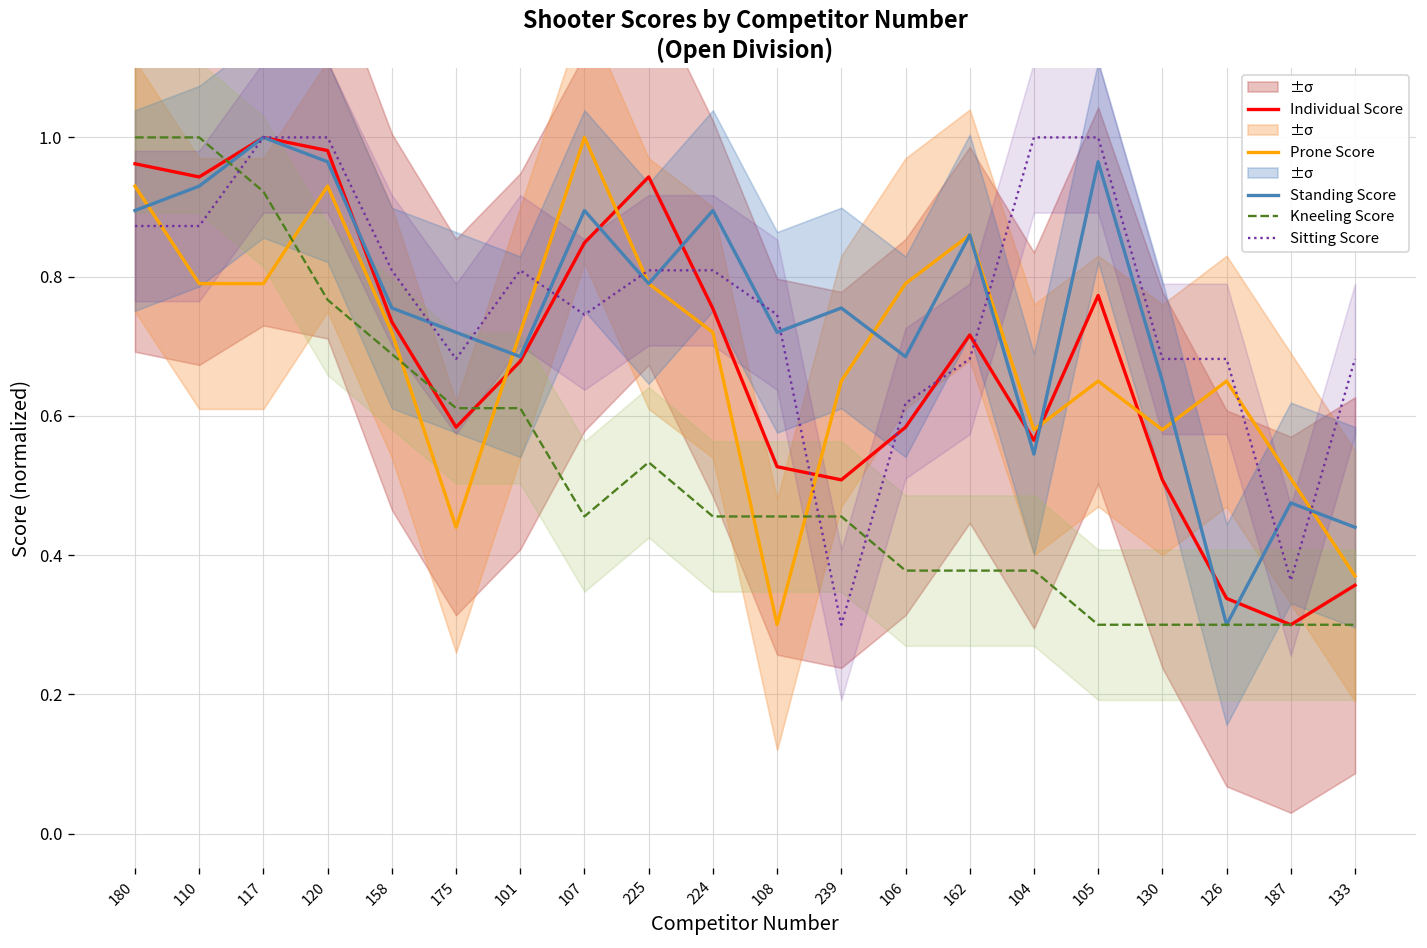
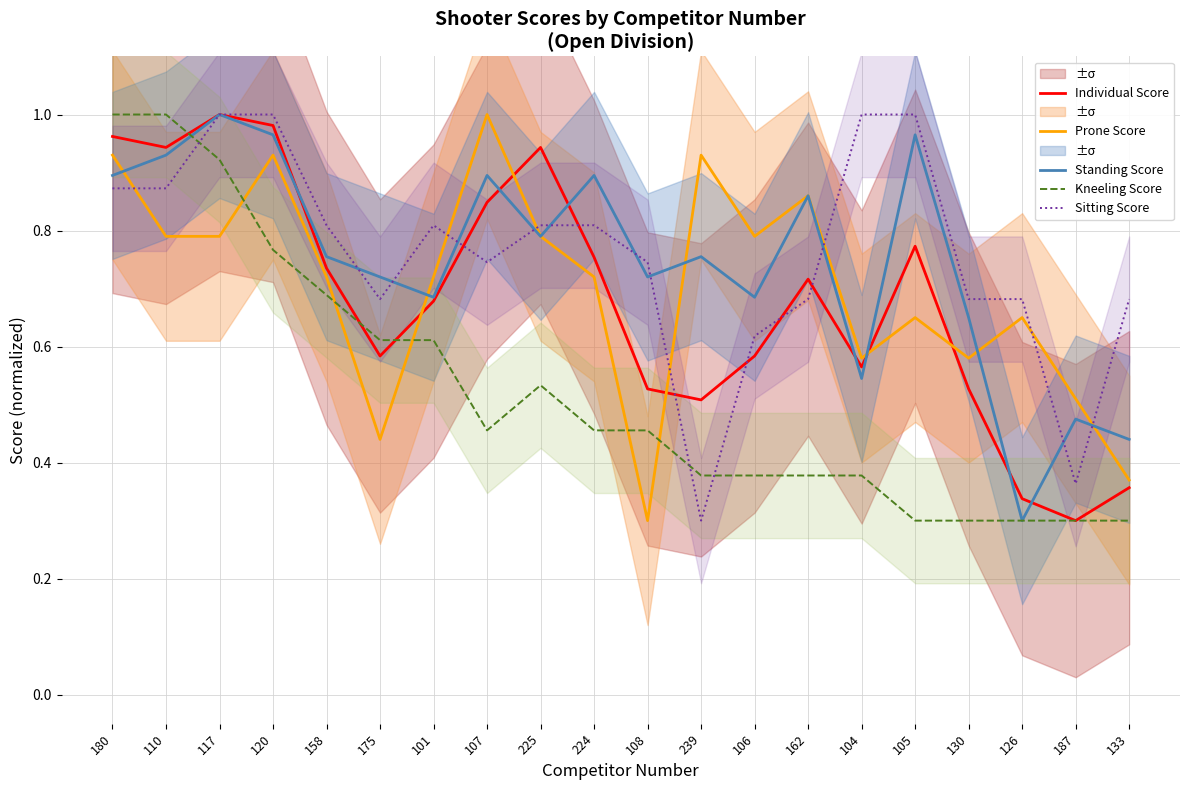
  {
    "Individual Score": {
      "180": 0.96,
      "110": 0.94,
      "120": 0.98,
      "158": 0.74,
      "175": 0.58,
      "101": 0.68,
      "107": 0.85,
      "225": 0.94,
      "224": 0.75,
      "108": 0.53,
      "239": 0.51,
      "106": 0.58,
      "162": 0.72,
      "104": 0.56,
      "105": 0.77,
-     "130": 0.51,
+     "130": 0.53,
      "126": 0.34,
      "133": 0.36
    },
    "Prone Score": {
      "180": 0.93,
      "110": 0.79,
      "117": 0.79,
      "120": 0.93,
      "158": 0.72,
      "175": 0.44,
      "107": 1.00,
      "224": 0.72,
      "108": 0.30,
-     "239": 0.65,
+     "239": 0.93,
      "106": 0.79,
      "104": 0.58,
      "105": 0.65,
      "130": 0.58,
      "126": 0.65,
      "187": 0.51,
      "133": 0.37
    },
    "Kneeling Score": {
      "180": 1.00,
      "110": 1.00,
      "117": 0.92,
      "120": 0.77,
      "158": 0.69,
      "175": 0.61,
      "101": 0.61,
      "107": 0.46,
      "225": 0.53,
      "224": 0.46,
      "108": 0.46,
-     "239": 0.46,
+     "239": 0.38,
      "106": 0.38,
      "162": 0.38,
      "104": 0.38,
      "105": 0.30,
      "130": 0.30,
      "133": 0.30
    }
  }
